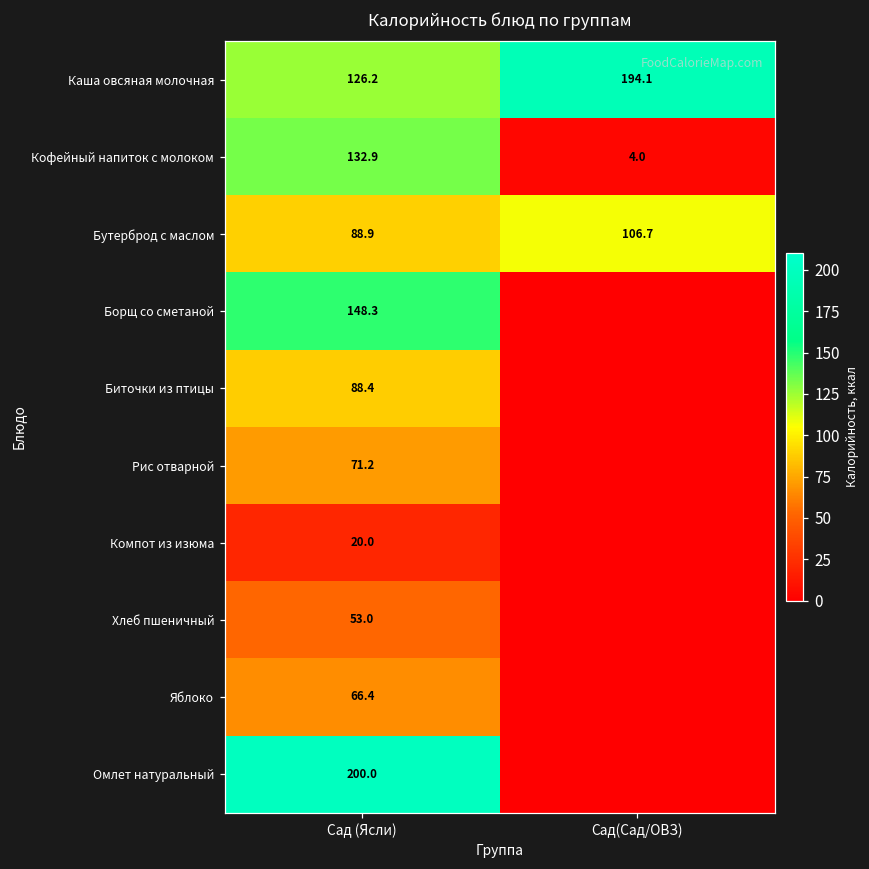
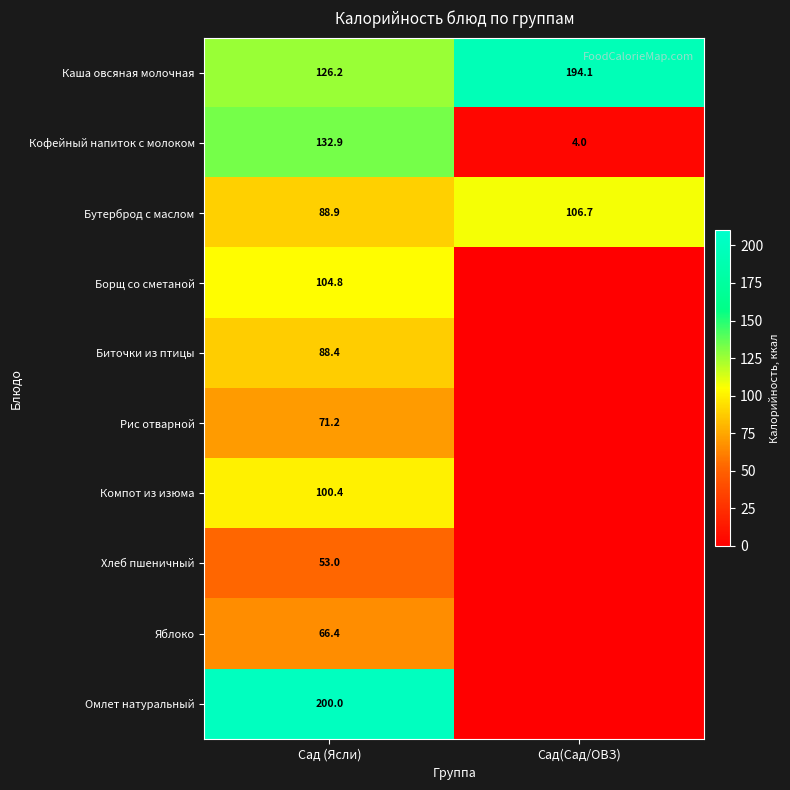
  {
    "Каша овсяная молочная": {
      "Сад (Ясли)": 126.2
    },
    "Кофейный напиток с молоком": {
      "Сад (Ясли)": 132.9,
      "Сад(Сад/ОВЗ)": 4.0
    },
    "Бутерброд с маслом": {
      "Сад (Ясли)": 88.9,
      "Сад(Сад/ОВЗ)": 106.7
    },
    "Борщ со сметаной": {
-     "Сад (Ясли)": 148.3
+     "Сад (Ясли)": 104.8
    },
    "Биточки из птицы": {
      "Сад (Ясли)": 88.4
    },
    "Рис отварной": {
      "Сад (Ясли)": 71.2
    },
    "Компот из изюма": {
-     "Сад (Ясли)": 20.0
+     "Сад (Ясли)": 100.4
    },
    "Хлеб пшеничный": {
      "Сад (Ясли)": 53.0
    },
    "Яблоко": {
      "Сад (Ясли)": 66.4
    },
    "Омлет натуральный": {
      "Сад (Ясли)": 200.0
    }
  }
